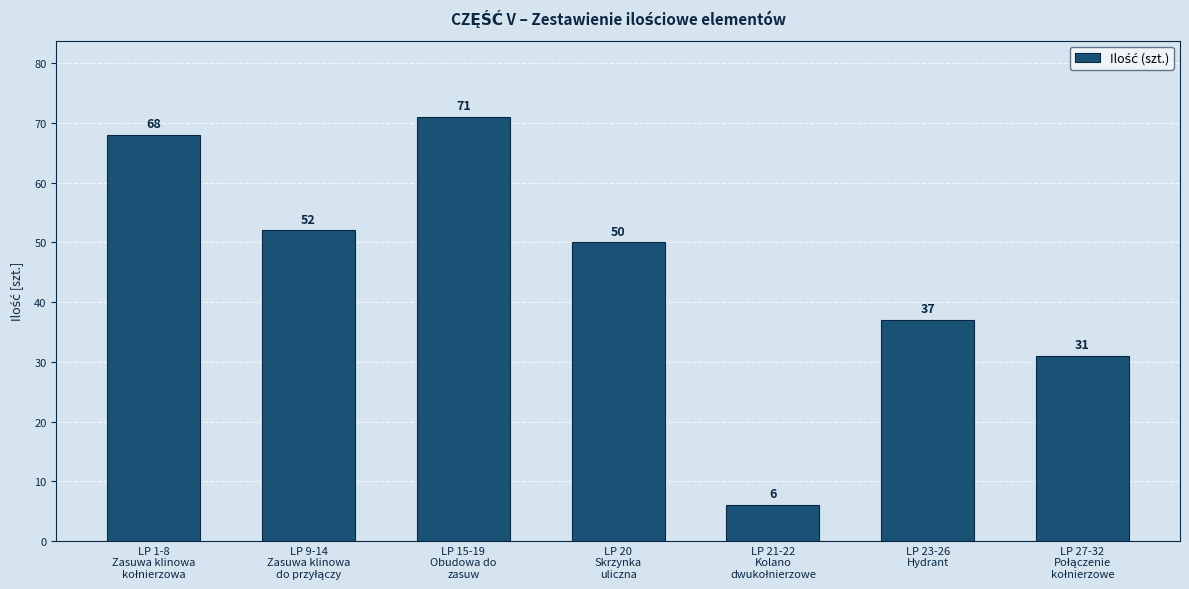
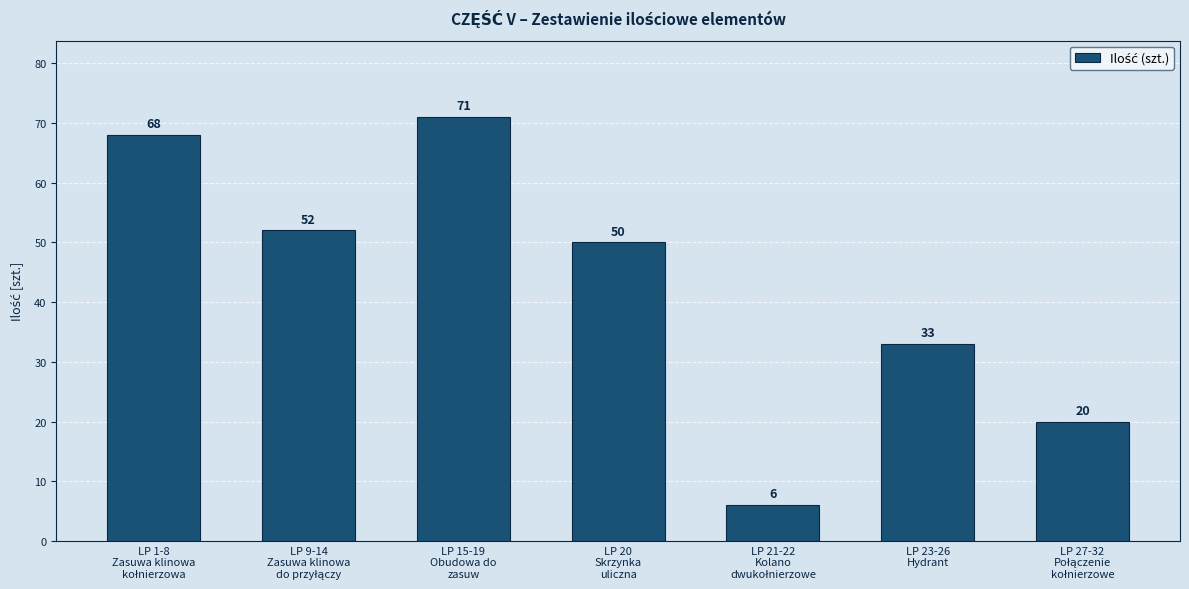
  {
    "LP 1-8 Zasuwa klinowa kołnierzowa": 68,
    "LP 9-14 Zasuwa klinowa do przyłączy": 52,
    "LP 15-19 Obudowa do zasuw": 71,
    "LP 20 Skrzynka uliczna": 50,
    "LP 21-22 Kolano dwukołnierzowe": 6,
-   "LP 23-26 Hydrant": 37,
-   "LP 27-32 Połączenie kołnierzowe": 31
+   "LP 23-26 Hydrant": 33,
+   "LP 27-32 Połączenie kołnierzowe": 20
  }
